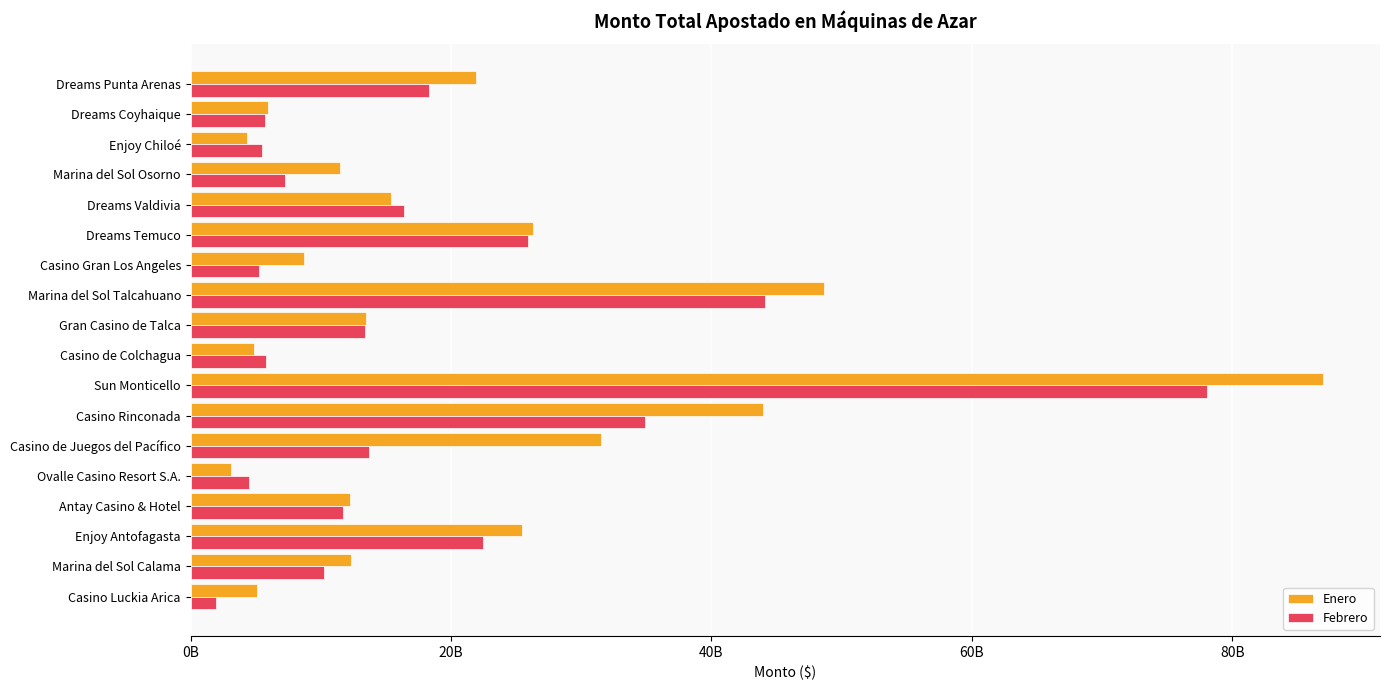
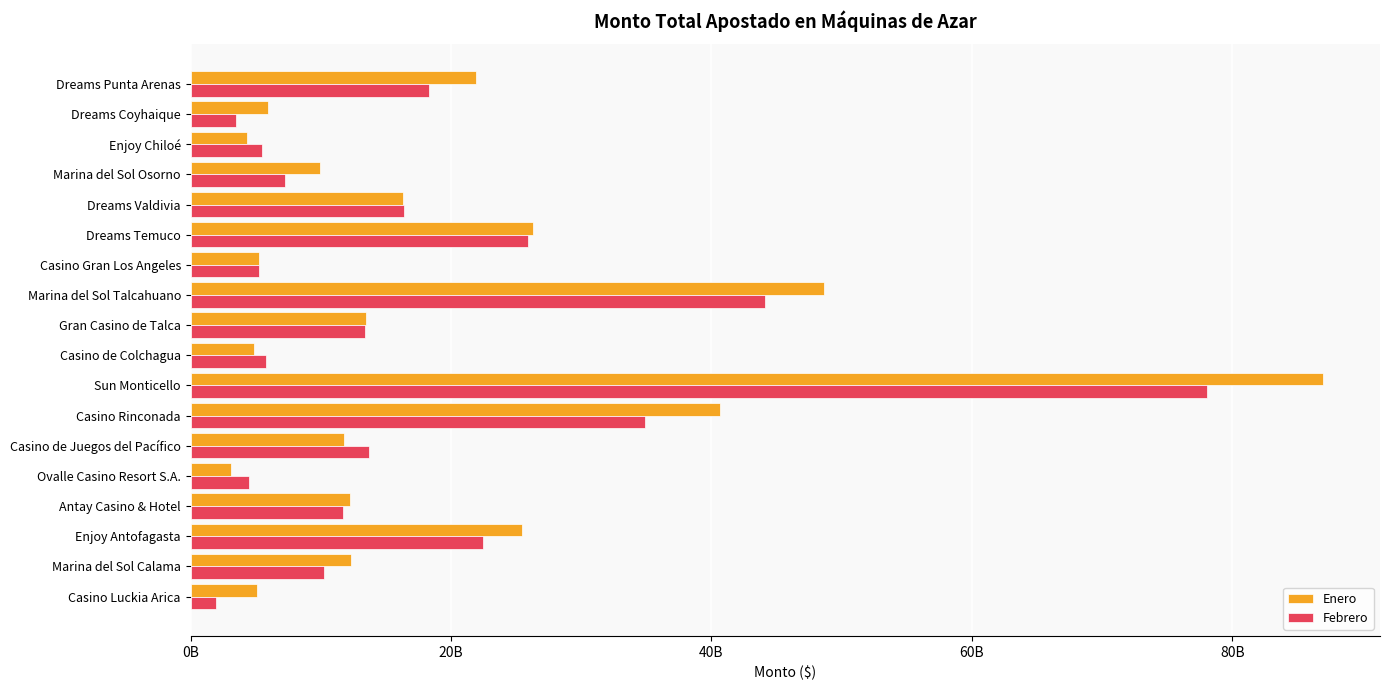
  {
    "Enero": {
      "Dreams Punta Arenas": 22000000000,
      "Dreams Coyhaique": 5900000000,
      "Enjoy Chiloé": 4300000000,
-     "Marina del Sol Osorno": 11500000000,
-     "Dreams Valdivia": 15400000000,
+     "Marina del Sol Osorno": 10000000000,
+     "Dreams Valdivia": 16300000000,
      "Dreams Temuco": 26300000000,
-     "Casino Gran Los Angeles": 8700000000,
+     "Casino Gran Los Angeles": 5200000000,
      "Marina del Sol Talcahuano": 48600000000,
      "Gran Casino de Talca": 13400000000,
      "Casino de Colchagua": 4900000000,
      "Sun Monticello": 87000000000,
-     "Casino Rinconada": 44000000000,
-     "Casino de Juegos del Pacífico": 31500000000,
+     "Casino Rinconada": 40700000000,
+     "Casino de Juegos del Pacífico": 11800000000,
      "Ovalle Casino Resort S.A.": 3100000000,
      "Antay Casino & Hotel": 12200000000,
      "Enjoy Antofagasta": 25400000000,
      "Marina del Sol Calama": 12300000000,
      "Casino Luckia Arica": 5100000000
    },
    "Febrero": {
      "Dreams Punta Arenas": 18300000000,
-     "Dreams Coyhaique": 5700000000,
+     "Dreams Coyhaique": 3500000000,
      "Enjoy Chiloé": 5500000000,
      "Marina del Sol Osorno": 7300000000,
      "Dreams Valdivia": 16400000000,
      "Dreams Temuco": 25900000000,
      "Casino Gran Los Angeles": 5300000000,
      "Marina del Sol Talcahuano": 44100000000,
      "Gran Casino de Talca": 13400000000,
      "Casino de Colchagua": 5800000000,
      "Sun Monticello": 78100000000,
      "Casino Rinconada": 34900000000,
      "Casino de Juegos del Pacífico": 13700000000,
      "Ovalle Casino Resort S.A.": 4500000000,
      "Antay Casino & Hotel": 11700000000,
      "Enjoy Antofagasta": 22400000000,
      "Marina del Sol Calama": 10300000000,
      "Casino Luckia Arica": 1900000000
    }
  }
